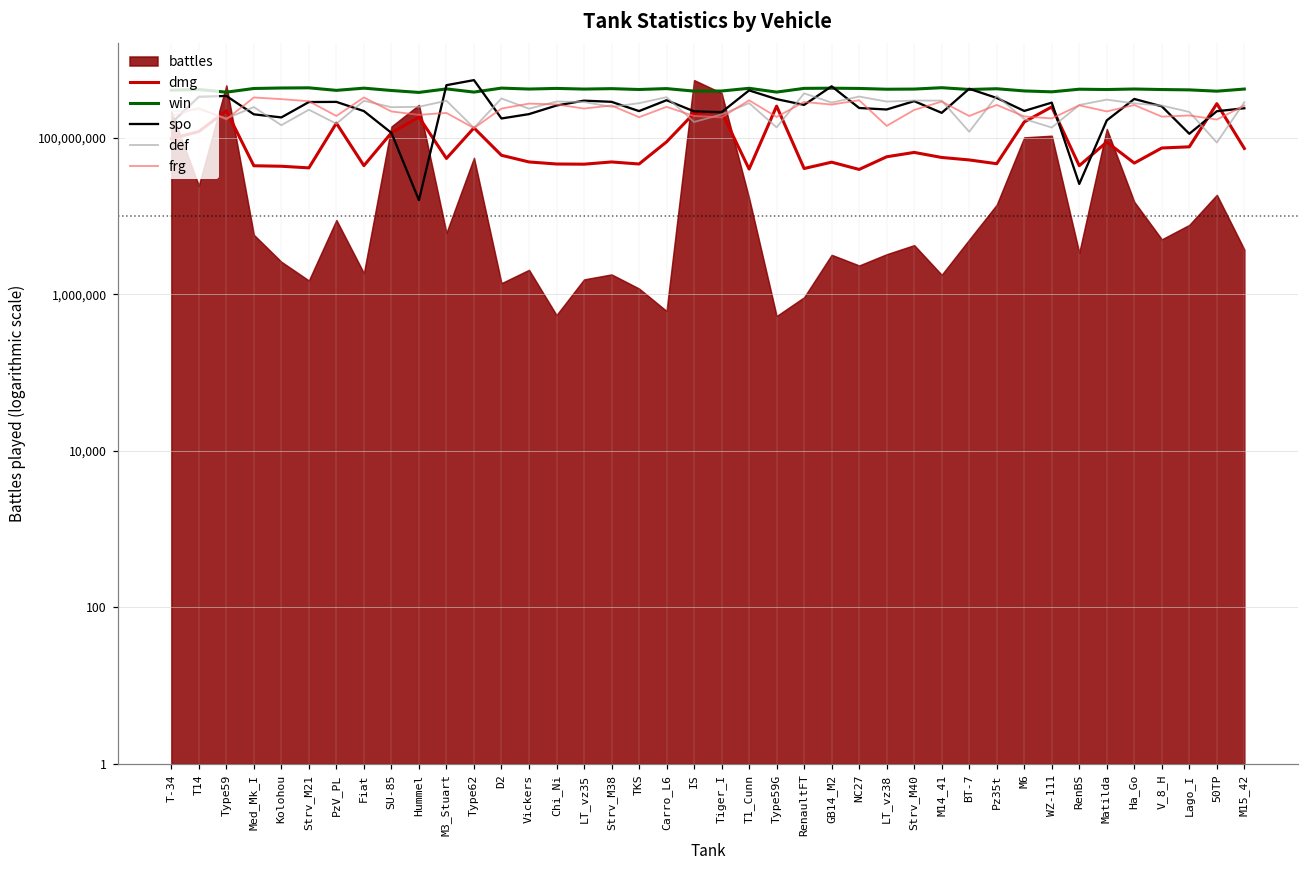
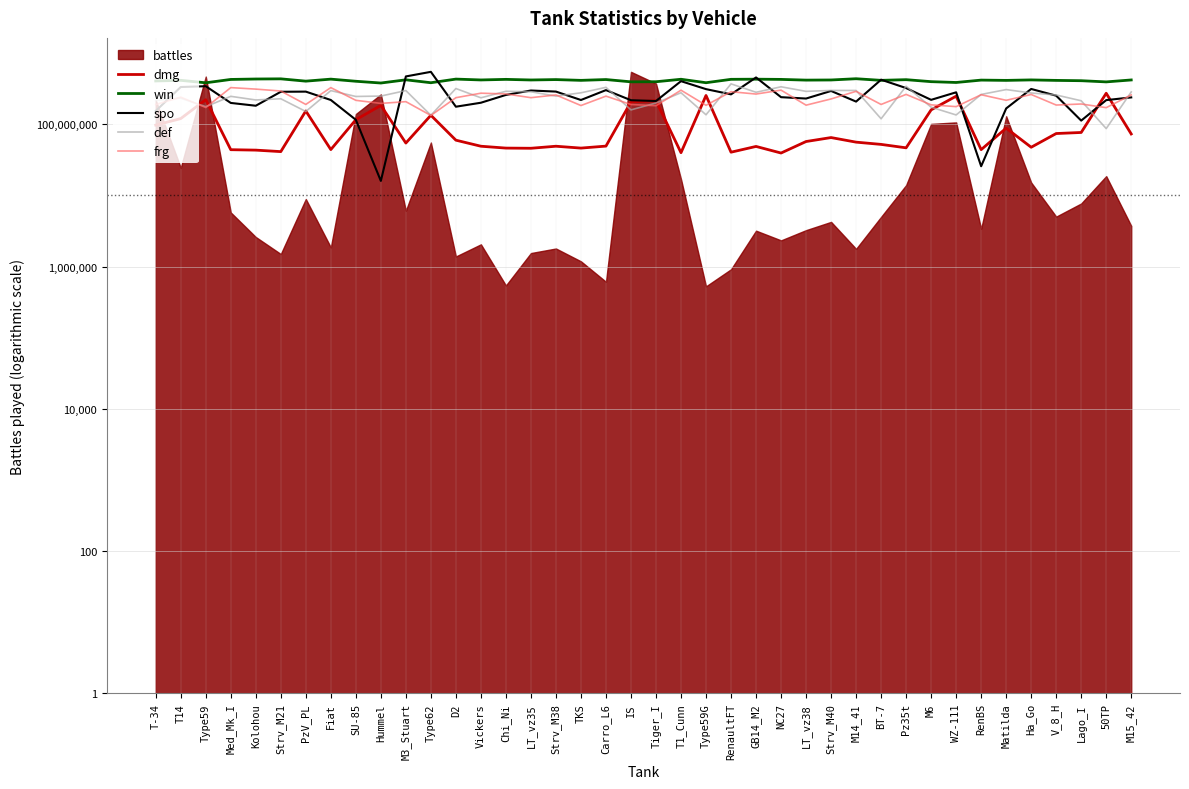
  {
    "battles": {
      "T14": "24,000,000",
      "Type59": "500,000,000",
      "Med_Mk_I": "6,000,000",
      "Kolohou": "2,600,000",
      "Strv_M21": "1,500,000",
      "PzV_PL": "9,000,000",
      "Fiat": "1,900,000",
      "SU-85": "140,000,000",
      "M3_Stuart": "6,000,000",
      "Type62": "60,000,000",
      "D2": "1,400,000",
      "Vickers": "2,100,000",
      "Chi_Ni": "500,000",
      "LT_vz35": "1,500,000",
      "Strv_M38": "1,800,000",
      "TKS": "1,200,000",
      "Carro_L6": "600,000",
      "IS": "500,000,000",
      "T1_Cunn": "17,000,000",
      "Type59G": "500,000",
      "RenaultFT": "900,000",
      "GB14_M2": "3,000,000",
      "NC27": "2,300,000",
      "LT_vz38": "3,000,000",
      "Strv_M40": "4,000,000",
      "M14_41": "1,800,000",
      "BT-7": "5,000,000",
      "Pz35t": "14,000,000",
      "M6": "100,000,000",
      "WZ-111": "110,000,000",
      "RenBS": "3,000,000",
      "Matilda": "130,000,000",
      "Ha_Go": "15,000,000",
      "V_8_H": "5,000,000",
      "Lago_I": "8,000,000",
      "50TP": "19,000,000",
      "M15_42": "4,000,000"
    },
    "dmg": {
      "Type59": "220,000,000",
      "Med_Mk_I": "40,000,000",
      "Kolohou": "40,000,000",
      "Strv_M21": "40,000,000",
      "Fiat": "40,000,000",
      "M3_Stuart": "50,000,000",
      "D2": "60,000,000",
      "Vickers": "50,000,000",
      "Chi_Ni": "50,000,000",
      "LT_vz35": "50,000,000",
      "Strv_M38": "50,000,000",
      "TKS": "50,000,000",
-     "Carro_L6": "90,000,000",
+     "Carro_L6": "50,000,000",
      "T1_Cunn": "40,000,000",
      "Type59G": "250,000,000",
      "RenaultFT": "40,000,000",
      "GB14_M2": "50,000,000",
      "NC27": "40,000,000",
      "LT_vz38": "60,000,000",
      "Strv_M40": "70,000,000",
      "M14_41": "60,000,000",
      "BT-7": "50,000,000",
      "Pz35t": "50,000,000",
      "M6": "160,000,000",
      "WZ-111": "250,000,000",
      "RenBS": "40,000,000",
      "Matilda": "90,000,000",
      "Ha_Go": "50,000,000",
      "V_8_H": "70,000,000",
      "Lago_I": "80,000,000",
      "50TP": "270,000,000",
      "M15_42": "70,000,000"
    },
    "win": {
      "Type59": "400,000,000",
      "Med_Mk_I": "400,000,000",
      "Kolohou": "400,000,000",
      "Strv_M21": "400,000,000",
      "PzV_PL": "400,000,000",
      "Fiat": "400,000,000",
      "SU-85": "400,000,000",
      "Hummel": "400,000,000",
      "M3_Stuart": "400,000,000",
      "Type62": "400,000,000",
      "D2": "400,000,000",
      "Vickers": "400,000,000",
      "Chi_Ni": "400,000,000",
      "LT_vz35": "400,000,000",
      "Strv_M38": "400,000,000",
      "TKS": "400,000,000",
      "Carro_L6": "400,000,000",
      "IS": "400,000,000",
      "Type59G": "400,000,000",
      "RenaultFT": "400,000,000",
      "NC27": "400,000,000",
      "LT_vz38": "400,000,000",
      "Strv_M40": "400,000,000",
      "M14_41": "400,000,000",
      "Pz35t": "400,000,000",
      "M6": "400,000,000",
      "WZ-111": "400,000,000",
      "RenBS": "400,000,000",
      "Matilda": "400,000,000",
      "Ha_Go": "400,000,000",
      "V_8_H": "400,000,000",
      "Lago_I": "400,000,000",
      "50TP": "400,000,000",
      "M15_42": "400,000,000"
    },
    "spo": {
      "Type59": "300,000,000",
      "Med_Mk_I": "200,000,000",
      "Kolohou": "180,000,000",
      "PzV_PL": "290,000,000",
      "Fiat": "220,000,000",
      "Hummel": "16,000,000",
      "M3_Stuart": "500,000,000",
      "Type62": "500,000,000",
      "D2": "180,000,000",
      "Vickers": "200,000,000",
      "Strv_M38": "290,000,000",
      "TKS": "220,000,000",
      "Carro_L6": "300,000,000",
      "Type59G": "300,000,000",
      "RenaultFT": "260,000,000",
      "NC27": "240,000,000",
      "LT_vz38": "230,000,000",
      "M14_41": "210,000,000",
      "M6": "220,000,000",
      "WZ-111": "280,000,000",
      "RenBS": "26,000,000",
      "Matilda": "170,000,000",
      "Ha_Go": "300,000,000",
      "Lago_I": "110,000,000",
      "50TP": "220,000,000"
    },
    "def": {
      "Med_Mk_I": "250,000,000",
-     "Kolohou": "140,000,000",
+     "Kolohou": "220,000,000",
      "Strv_M21": "230,000,000",
      "Fiat": "300,000,000",
      "SU-85": "250,000,000",
      "M3_Stuart": "300,000,000",
      "D2": "300,000,000",
      "Vickers": "240,000,000",
      "Chi_Ni": "290,000,000",
      "TKS": "280,000,000",
      "Carro_L6": "300,000,000",
      "IS": "160,000,000",
      "Type59G": "140,000,000",
      "RenaultFT": "400,000,000",
      "NC27": "300,000,000",
      "LT_vz38": "290,000,000",
      "BT-7": "120,000,000",
      "WZ-111": "140,000,000",
      "Matilda": "310,000,000",
      "Lago_I": "210,000,000",
      "50TP": "90,000,000",
      "M15_42": "280,000,000"
    },
    "frg": {
      "Med_Mk_I": "300,000,000",
      "Kolohou": "300,000,000",
      "PzV_PL": "190,000,000",
      "Fiat": "300,000,000",
      "SU-85": "220,000,000",
      "M3_Stuart": "210,000,000",
      "D2": "240,000,000",
      "Vickers": "270,000,000",
      "LT_vz35": "240,000,000",
      "TKS": "180,000,000",
      "Carro_L6": "250,000,000",
      "IS": "190,000,000",
      "Tiger_I": "180,000,000",
      "Type59G": "180,000,000",
      "RenaultFT": "290,000,000",
      "NC27": "300,000,000",
-     "LT_vz38": "140,000,000",
+     "LT_vz38": "190,000,000",
      "Strv_M40": "230,000,000",
      "BT-7": "190,000,000",
      "Pz35t": "260,000,000",
      "WZ-111": "180,000,000",
      "Matilda": "220,000,000",
      "V_8_H": "190,000,000",
      "Lago_I": "190,000,000",
      "50TP": "170,000,000"
    }
  }
